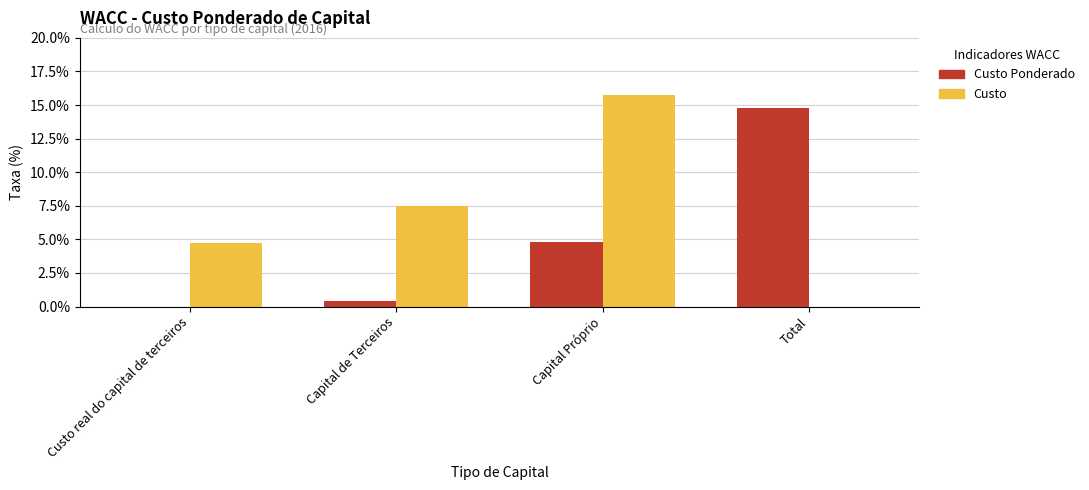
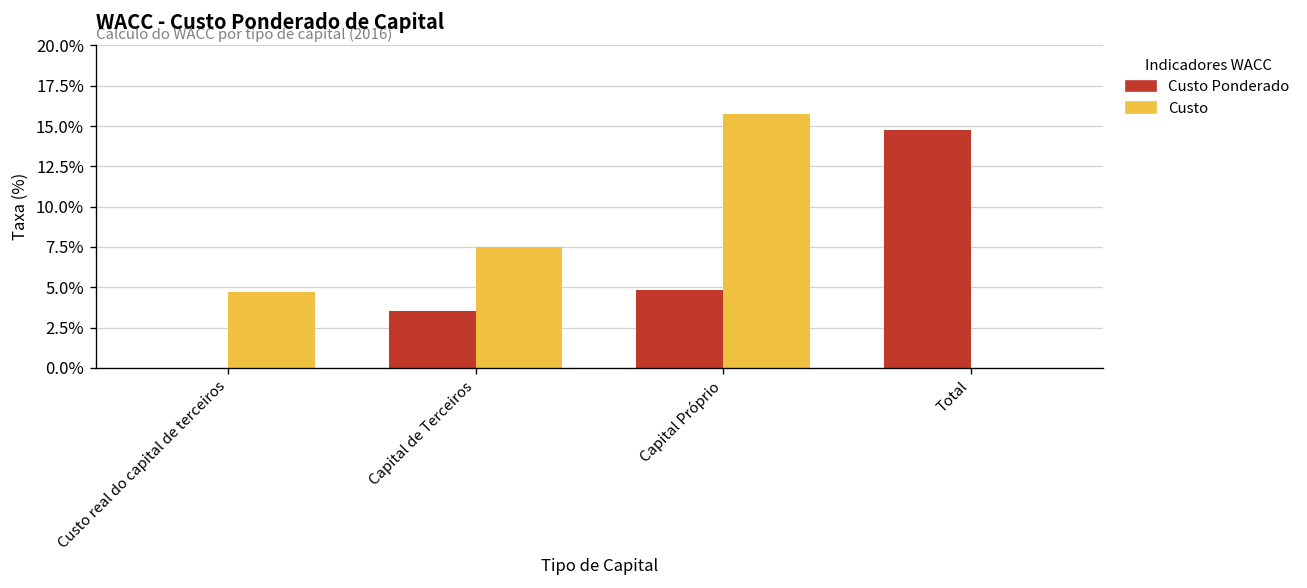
  {
    "Custo Ponderado": {
      "Custo real do capital de terceiros": "0.0%",
-     "Capital de Terceiros": "0.4%",
+     "Capital de Terceiros": "3.5%",
      "Capital Próprio": "4.8%",
      "Total": "14.7%"
    },
    "Custo": {
      "Custo real do capital de terceiros": "4.7%",
      "Capital de Terceiros": "7.5%",
      "Capital Próprio": "15.8%",
      "Total": "0.0%"
    }
  }
